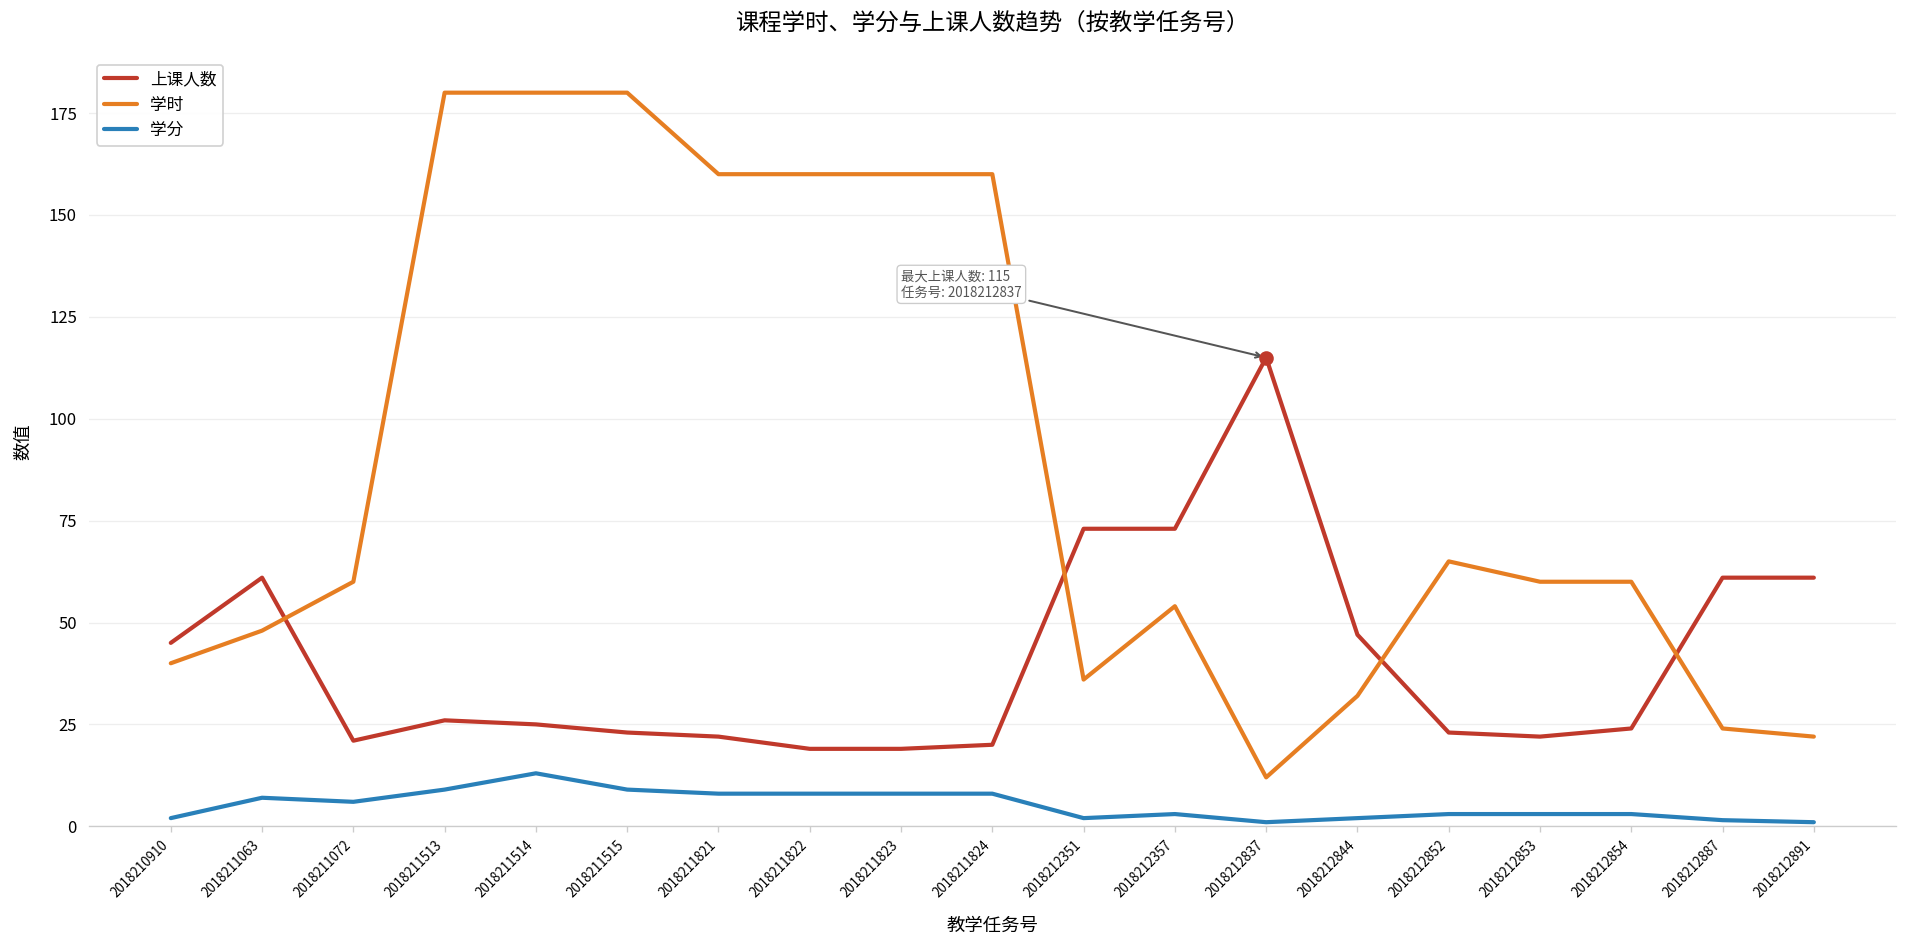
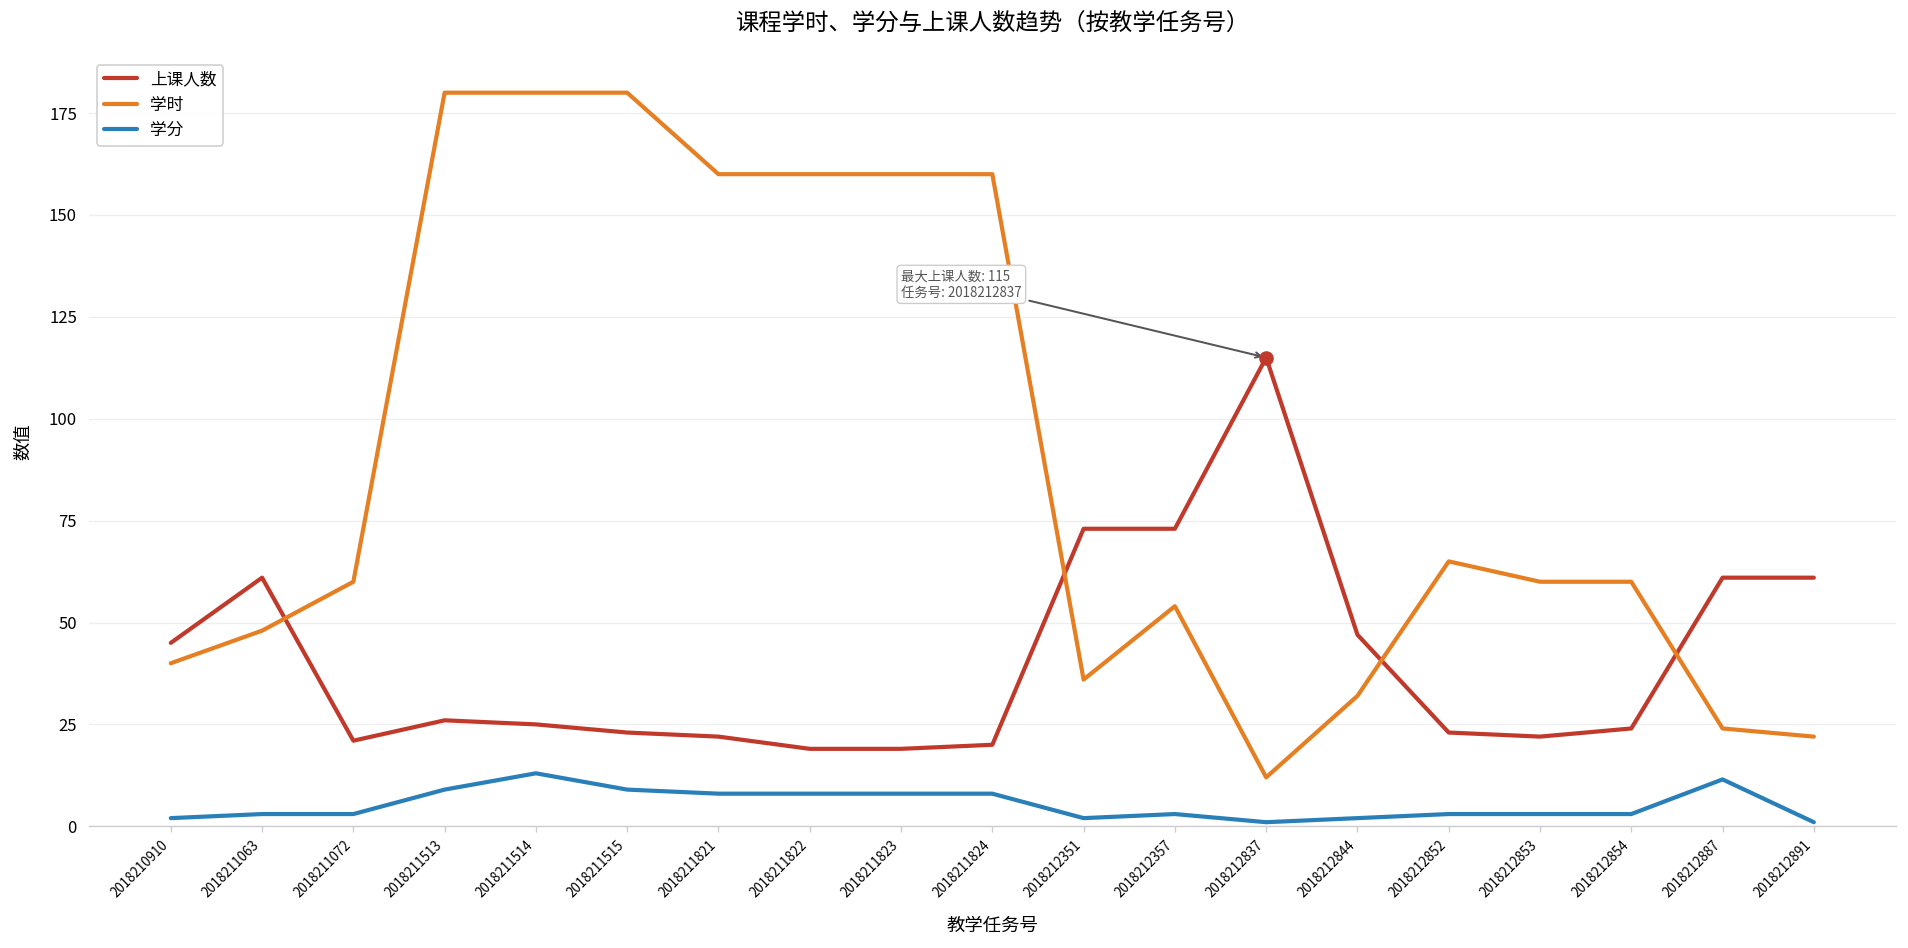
  {
    "学时": {
      "2018210910": 40,
      "2018211063": 48,
      "2018211072": 60,
      "2018211513": 180,
      "2018211514": 180,
      "2018211515": 180,
      "2018211821": 160,
      "2018211822": 160,
      "2018211823": 160,
      "2018211824": 160,
      "2018212351": 36,
      "2018212357": 54,
      "2018212837": 12,
      "2018212844": 32,
      "2018212852": 65,
      "2018212853": 60,
      "2018212854": 60,
      "2018212887": 24,
      "2018212891": 22
    },
    "学分": {
      "2018210910": 2,
-     "2018211063": 7,
-     "2018211072": 6,
+     "2018211063": 3,
+     "2018211072": 3,
      "2018211513": 9,
      "2018211514": 13,
      "2018211515": 9,
      "2018211821": 8,
      "2018211822": 8,
      "2018211823": 8,
      "2018211824": 8,
      "2018212351": 2,
      "2018212357": 3,
      "2018212837": 1,
      "2018212844": 2,
      "2018212852": 3,
      "2018212853": 3,
      "2018212854": 3,
-     "2018212887": 2,
+     "2018212887": 12,
      "2018212891": 1
    }
  }
